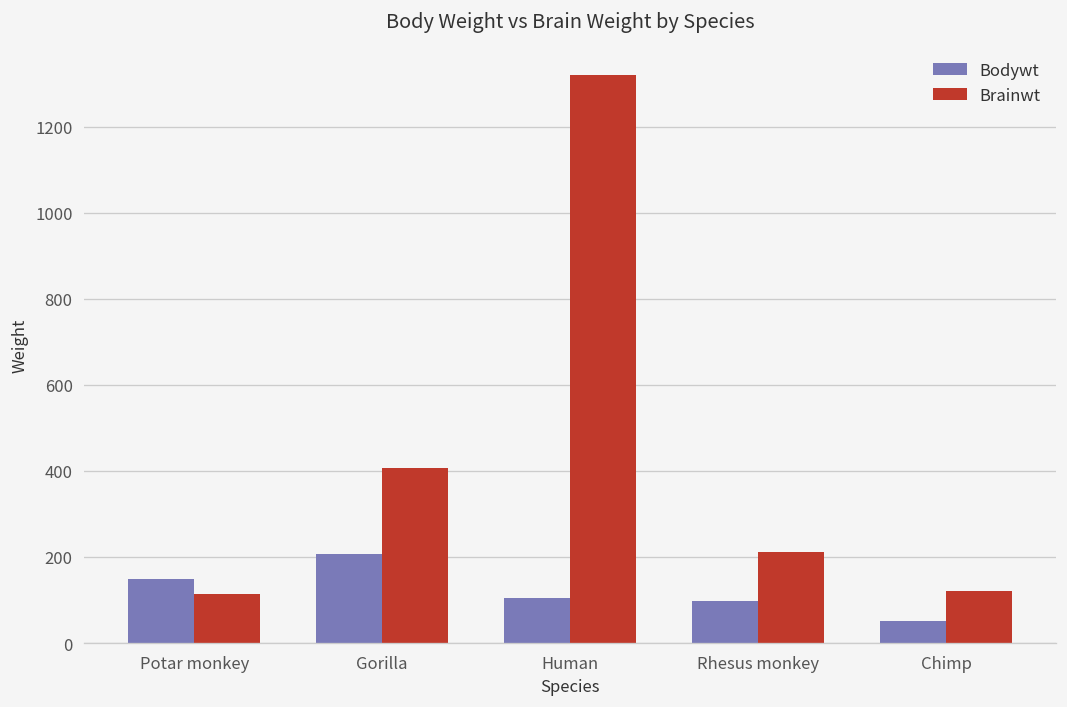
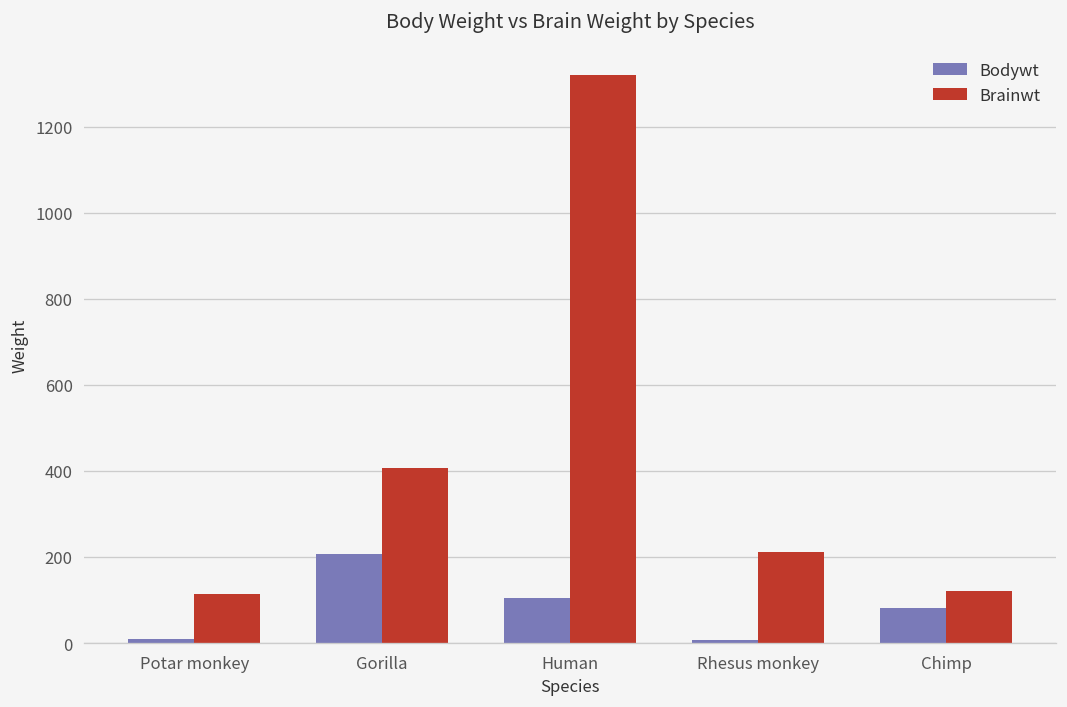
  {
    "Bodywt": {
-     "Potar monkey": 150,
+     "Potar monkey": 10,
      "Gorilla": 210,
      "Human": 100,
-     "Rhesus monkey": 100,
-     "Chimp": 50
+     "Rhesus monkey": 10,
+     "Chimp": 80
    },
    "Brainwt": {
      "Potar monkey": 120,
      "Gorilla": 410,
      "Human": 1320,
      "Rhesus monkey": 210,
      "Chimp": 120
    }
  }
